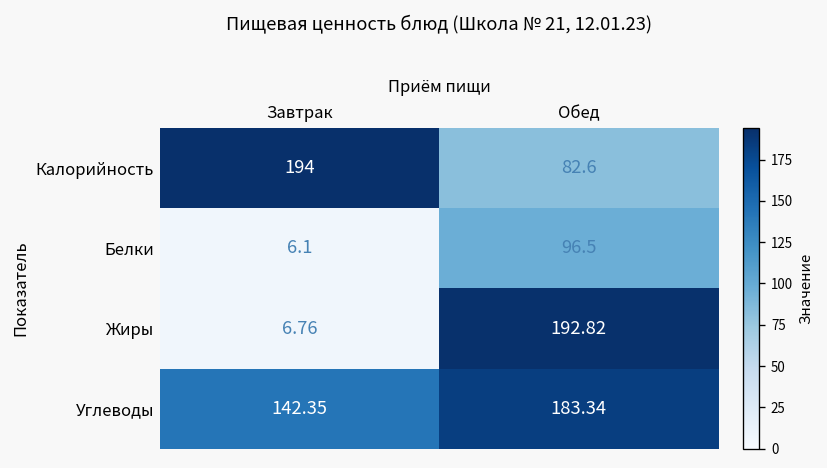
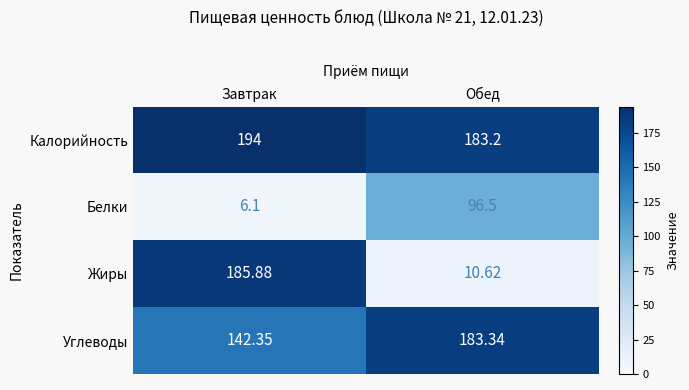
  {
    "Калорийность": {
      "Завтрак": 194,
-     "Обед": 82.6
+     "Обед": 183.2
    },
    "Белки": {
      "Завтрак": 6.1
    },
    "Жиры": {
-     "Завтрак": 6.76,
-     "Обед": 192.82
+     "Завтрак": 185.88,
+     "Обед": 10.62
    },
    "Углеводы": {
      "Завтрак": 142.35,
      "Обед": 183.34
    }
  }
